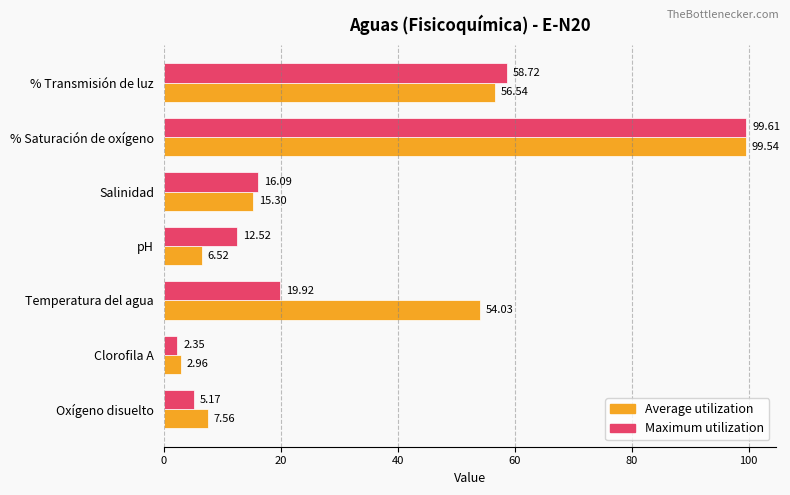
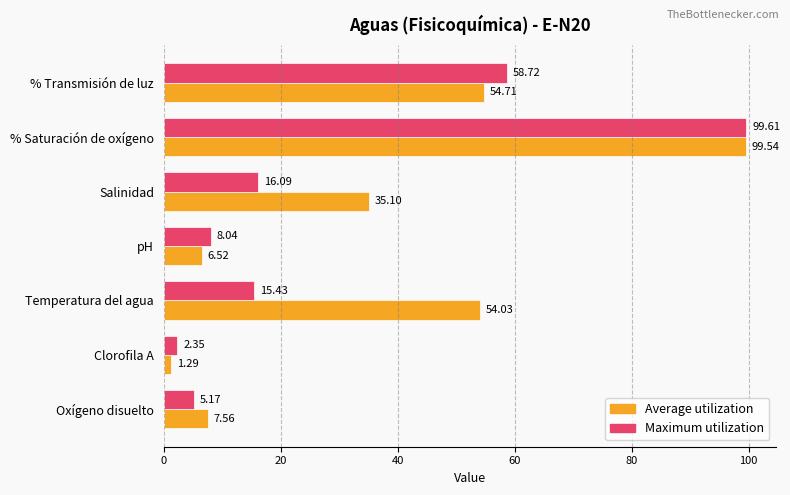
  {
    "Average utilization": {
-     "% Transmisión de luz": 56.54,
+     "% Transmisión de luz": 54.71,
      "% Saturación de oxígeno": 99.54,
-     "Salinidad": 15.30,
+     "Salinidad": 35.10,
      "pH": 6.52,
      "Temperatura del agua": 54.03,
-     "Clorofila A": 2.96,
+     "Clorofila A": 1.29,
      "Oxígeno disuelto": 7.56
    },
    "Maximum utilization": {
      "% Transmisión de luz": 58.72,
      "% Saturación de oxígeno": 99.61,
      "Salinidad": 16.09,
-     "pH": 12.52,
-     "Temperatura del agua": 19.92,
+     "pH": 8.04,
+     "Temperatura del agua": 15.43,
      "Clorofila A": 2.35,
      "Oxígeno disuelto": 5.17
    }
  }
